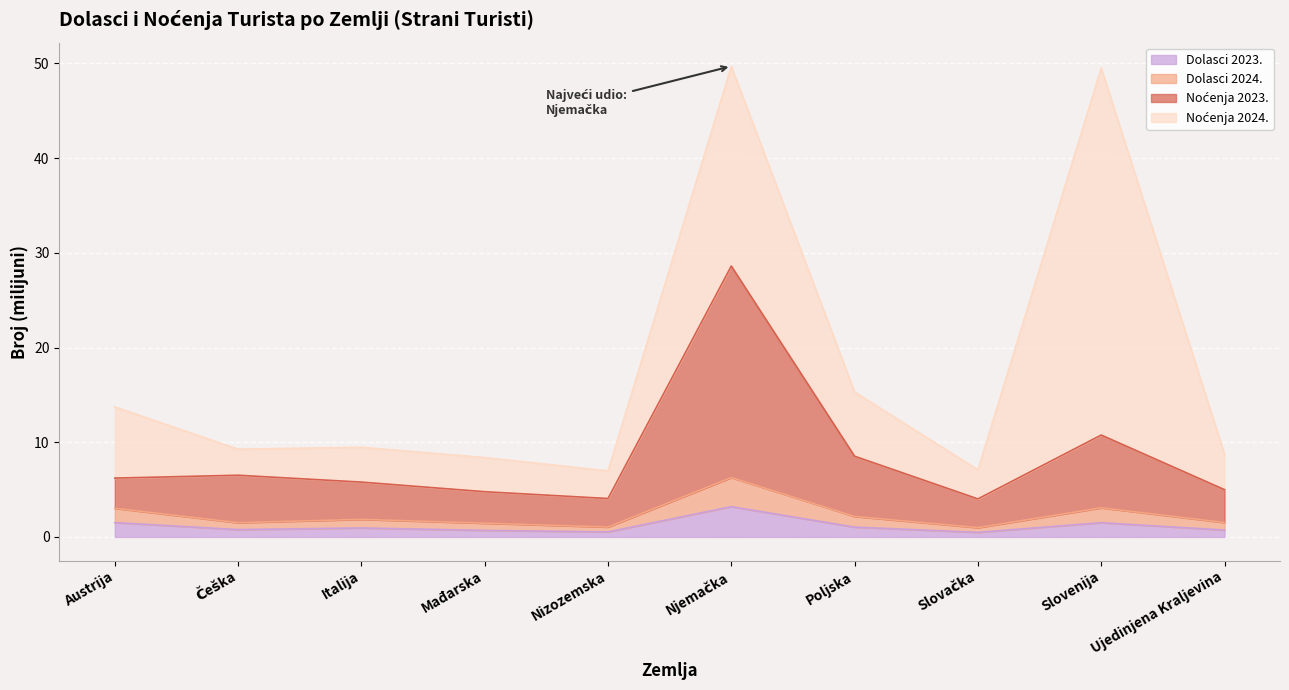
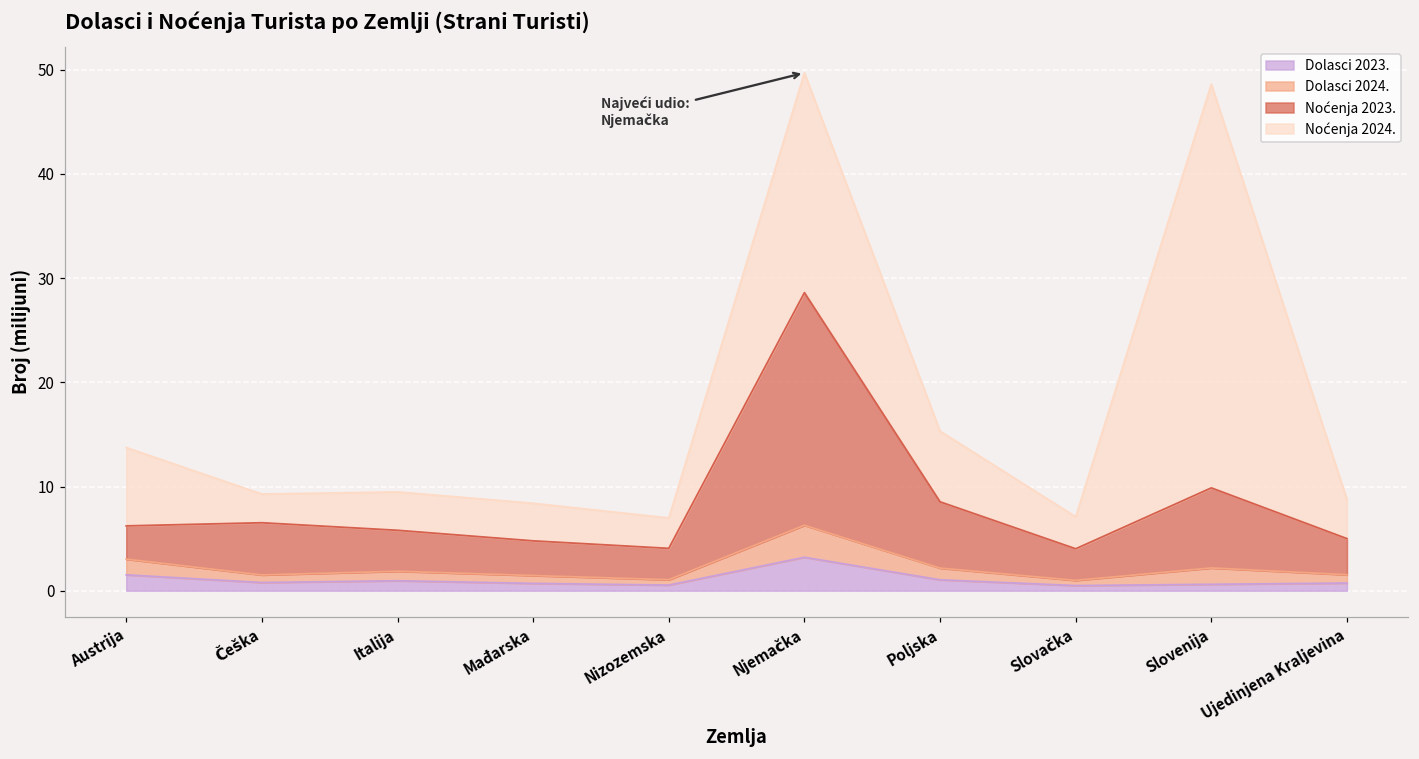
  {
    "Dolasci 2023.": {
      "Austrija": 2,
      "Češka": 1,
      "Italija": 1,
      "Mađarska": 1,
      "Nizozemska": 1,
      "Njemačka": 3,
      "Poljska": 1,
      "Slovačka": 0,
-     "Slovenija": 2,
+     "Slovenija": 1,
      "Ujedinjena Kraljevina": 1
    },
    "Dolasci 2024.": {
      "Austrija": 2,
      "Češka": 1,
      "Italija": 1,
      "Mađarska": 1,
      "Nizozemska": 1,
      "Njemačka": 3,
      "Poljska": 1,
      "Slovačka": 1,
      "Slovenija": 2,
      "Ujedinjena Kraljevina": 1
    },
    "Noćenja 2023.": {
      "Austrija": 3,
      "Češka": 5,
      "Italija": 4,
      "Mađarska": 3,
      "Nizozemska": 3,
      "Njemačka": 22,
      "Poljska": 6,
      "Slovačka": 3,
      "Slovenija": 8,
      "Ujedinjena Kraljevina": 3
    },
    "Noćenja 2024.": {
      "Austrija": 8,
      "Češka": 3,
      "Italija": 4,
      "Mađarska": 4,
      "Nizozemska": 3,
      "Njemačka": 21,
      "Poljska": 7,
      "Slovačka": 3,
      "Slovenija": 39,
      "Ujedinjena Kraljevina": 4
    }
  }
